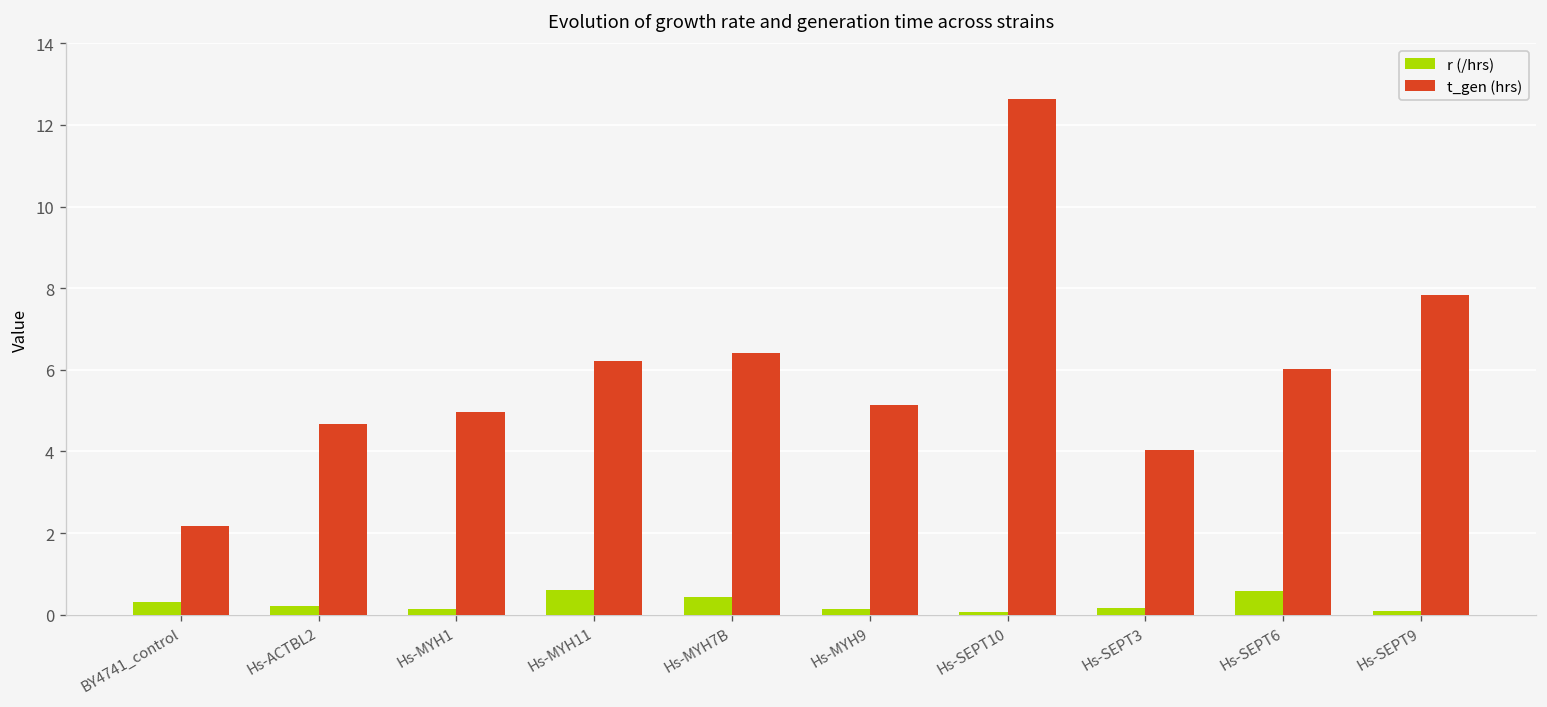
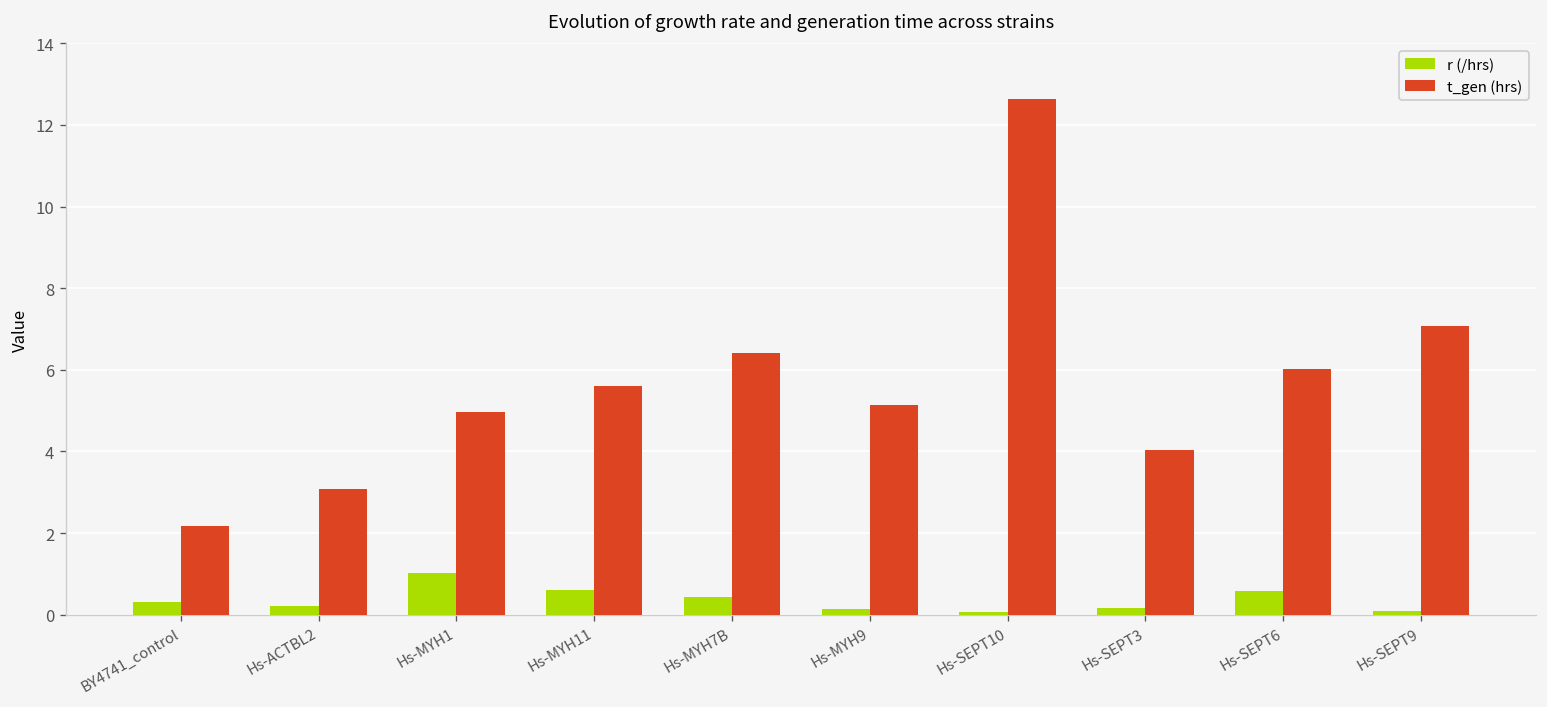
  {
    "r (/hrs)": {
      "BY4741_control": 0.3,
      "Hs-ACTBL2": 0.2,
-     "Hs-MYH1": 0.1,
+     "Hs-MYH1": 1.0,
      "Hs-MYH11": 0.6,
      "Hs-MYH7B": 0.4,
      "Hs-MYH9": 0.1,
      "Hs-SEPT3": 0.2,
      "Hs-SEPT6": 0.6,
      "Hs-SEPT9": 0.1
    },
    "t_gen (hrs)": {
      "BY4741_control": 2.2,
-     "Hs-ACTBL2": 4.7,
+     "Hs-ACTBL2": 3.1,
      "Hs-MYH1": 5.0,
-     "Hs-MYH11": 6.2,
+     "Hs-MYH11": 5.6,
      "Hs-MYH7B": 6.4,
      "Hs-MYH9": 5.1,
      "Hs-SEPT10": 12.6,
      "Hs-SEPT3": 4.0,
      "Hs-SEPT6": 6.0,
-     "Hs-SEPT9": 7.8
+     "Hs-SEPT9": 7.1
    }
  }
